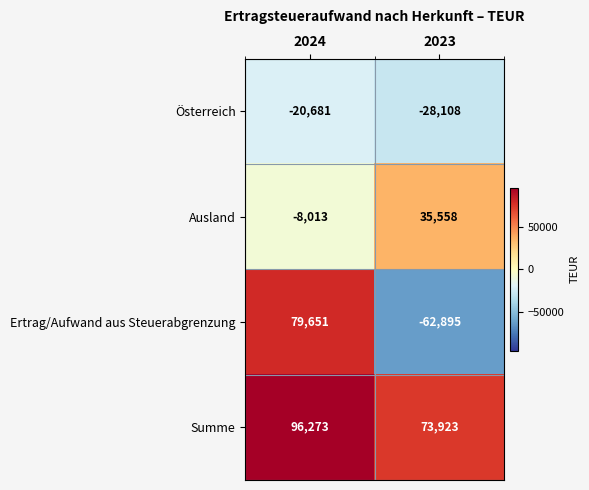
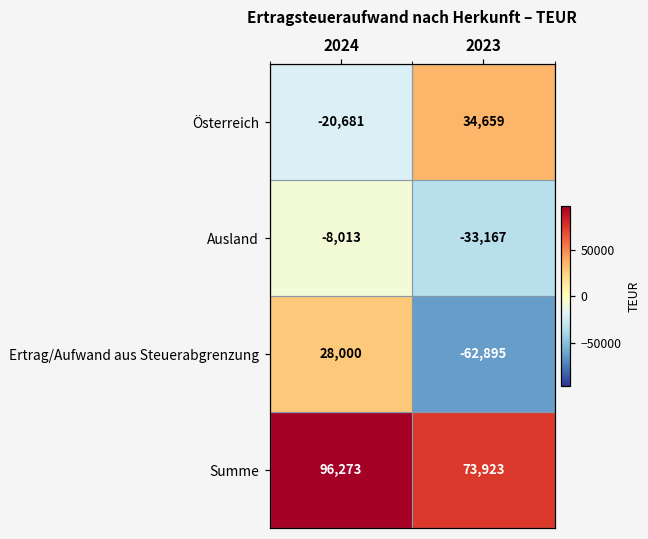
  {
    "Österreich": {
      "2024": "-20,681",
-     "2023": "-28,108"
+     "2023": "34,659"
    },
    "Ausland": {
      "2024": "-8,013",
-     "2023": "35,558"
+     "2023": "-33,167"
    },
    "Ertrag/Aufwand aus Steuerabgrenzung": {
-     "2024": "79,651",
+     "2024": "28,000",
      "2023": "-62,895"
    },
    "Summe": {
      "2024": "96,273",
      "2023": "73,923"
    }
  }
